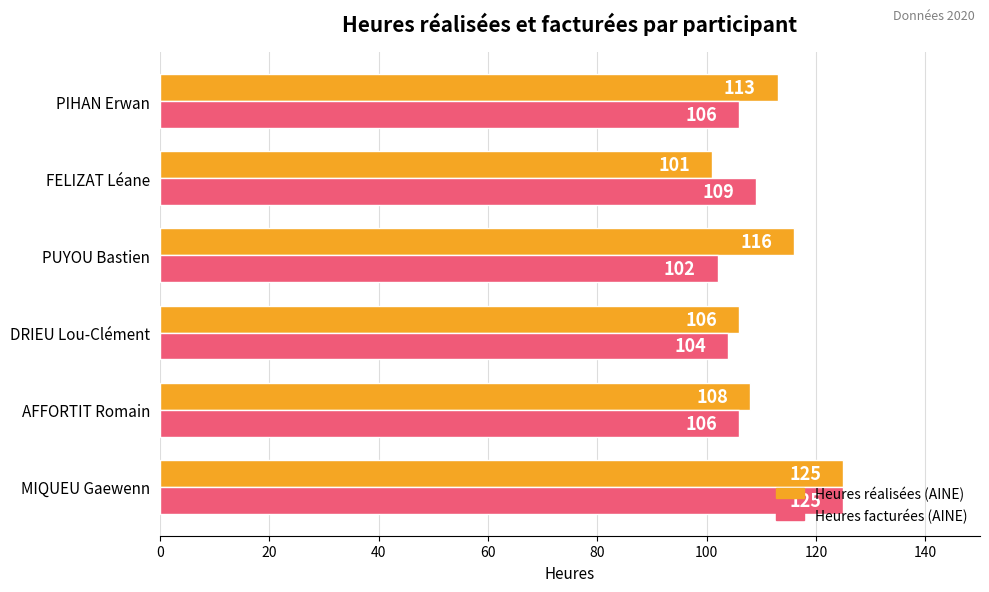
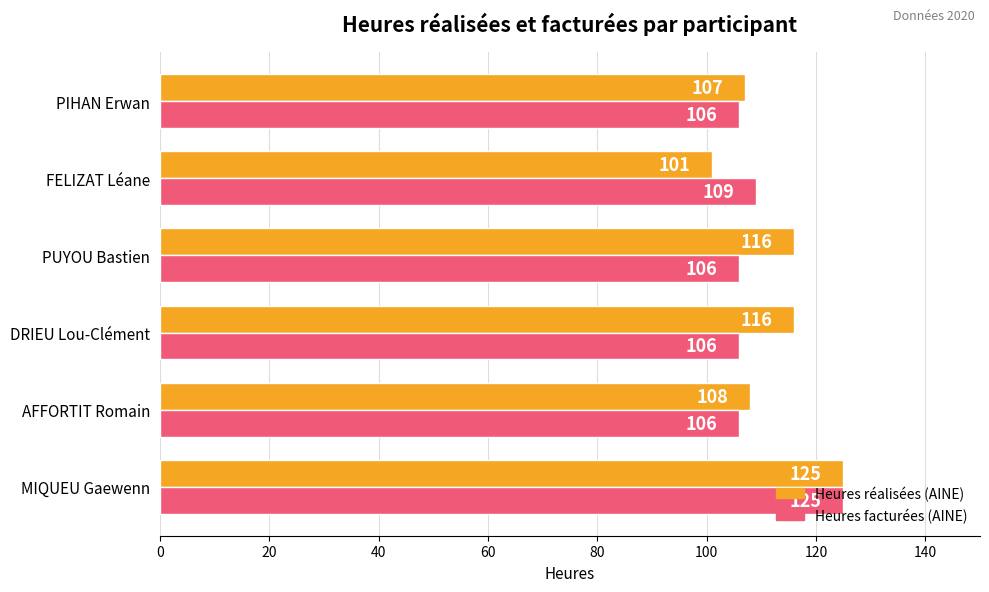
  {
    "Heures réalisées (AINE)": {
-     "PIHAN Erwan": 113,
+     "PIHAN Erwan": 107,
      "FELIZAT Léane": 101,
      "PUYOU Bastien": 116,
-     "DRIEU Lou-Clément": 106,
+     "DRIEU Lou-Clément": 116,
      "AFFORTIT Romain": 108,
      "MIQUEU Gaewenn": 125
    },
    "Heures facturées (AINE)": {
      "PIHAN Erwan": 106,
      "FELIZAT Léane": 109,
-     "PUYOU Bastien": 102,
-     "DRIEU Lou-Clément": 104,
+     "PUYOU Bastien": 106,
+     "DRIEU Lou-Clément": 106,
      "AFFORTIT Romain": 106,
      "MIQUEU Gaewenn": 125
    }
  }
